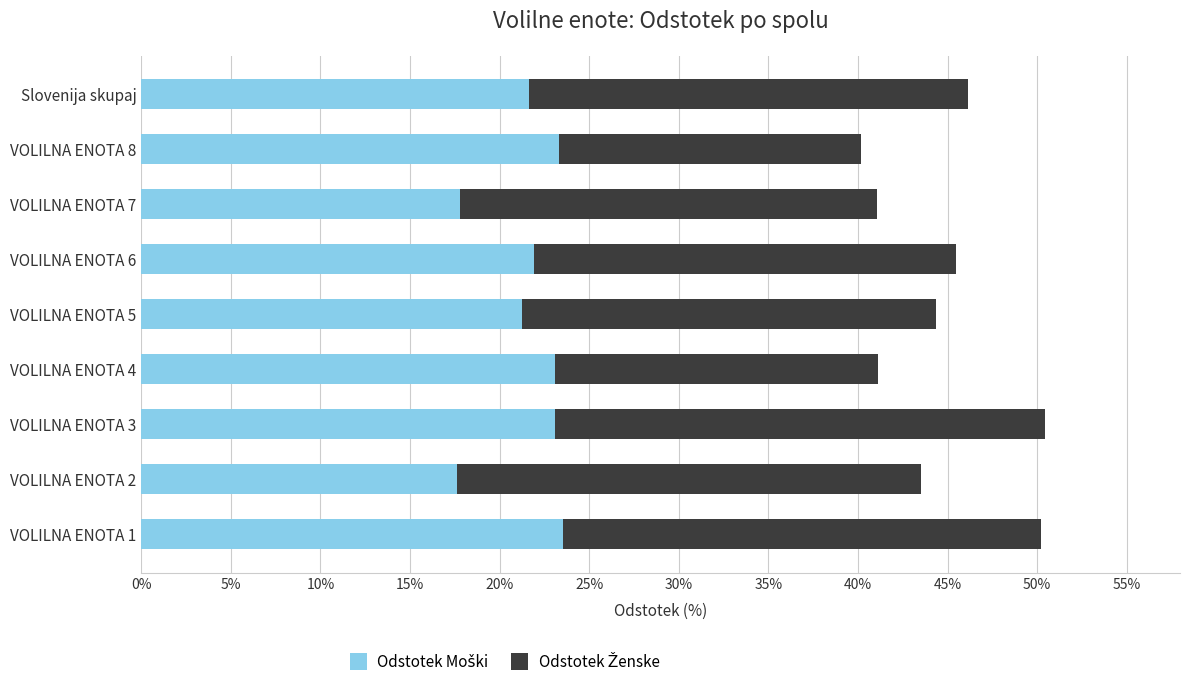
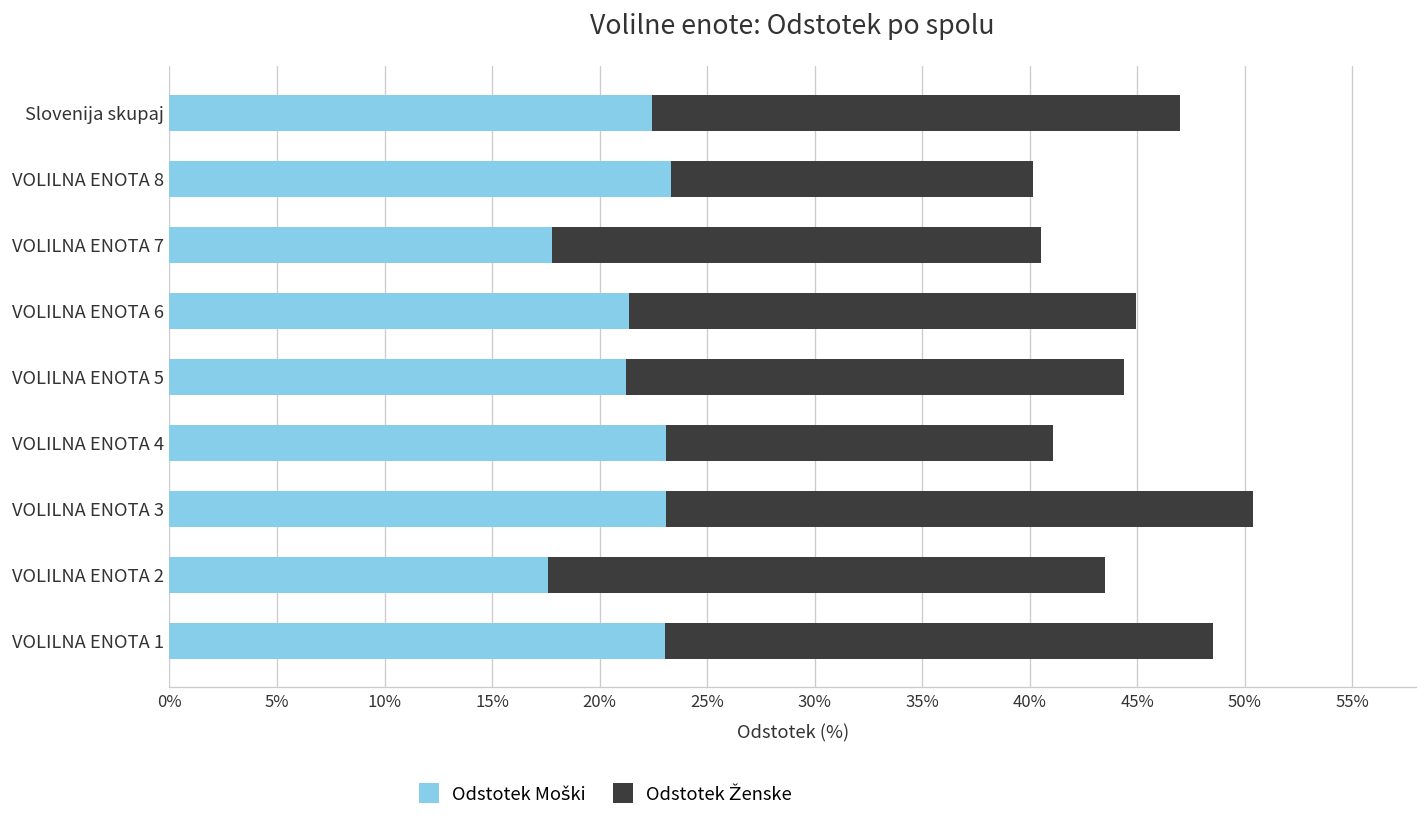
  {
    "Odstotek Moški": {
-     "Slovenija skupaj": "21.6%",
+     "Slovenija skupaj": "22.5%",
      "VOLILNA ENOTA 8": "23.3%",
      "VOLILNA ENOTA 7": "17.8%",
-     "VOLILNA ENOTA 6": "21.9%",
+     "VOLILNA ENOTA 6": "21.4%",
      "VOLILNA ENOTA 5": "21.3%",
      "VOLILNA ENOTA 4": "23.1%",
      "VOLILNA ENOTA 3": "23.1%",
      "VOLILNA ENOTA 2": "17.6%",
-     "VOLILNA ENOTA 1": "23.5%"
+     "VOLILNA ENOTA 1": "23.1%"
    },
    "Odstotek Ženske": {
      "Slovenija skupaj": "24.5%",
      "VOLILNA ENOTA 8": "16.8%",
-     "VOLILNA ENOTA 7": "23.3%",
+     "VOLILNA ENOTA 7": "22.8%",
      "VOLILNA ENOTA 6": "23.6%",
      "VOLILNA ENOTA 5": "23.1%",
      "VOLILNA ENOTA 4": "18.0%",
      "VOLILNA ENOTA 3": "27.3%",
      "VOLILNA ENOTA 2": "25.9%",
-     "VOLILNA ENOTA 1": "26.7%"
+     "VOLILNA ENOTA 1": "25.5%"
    }
  }
